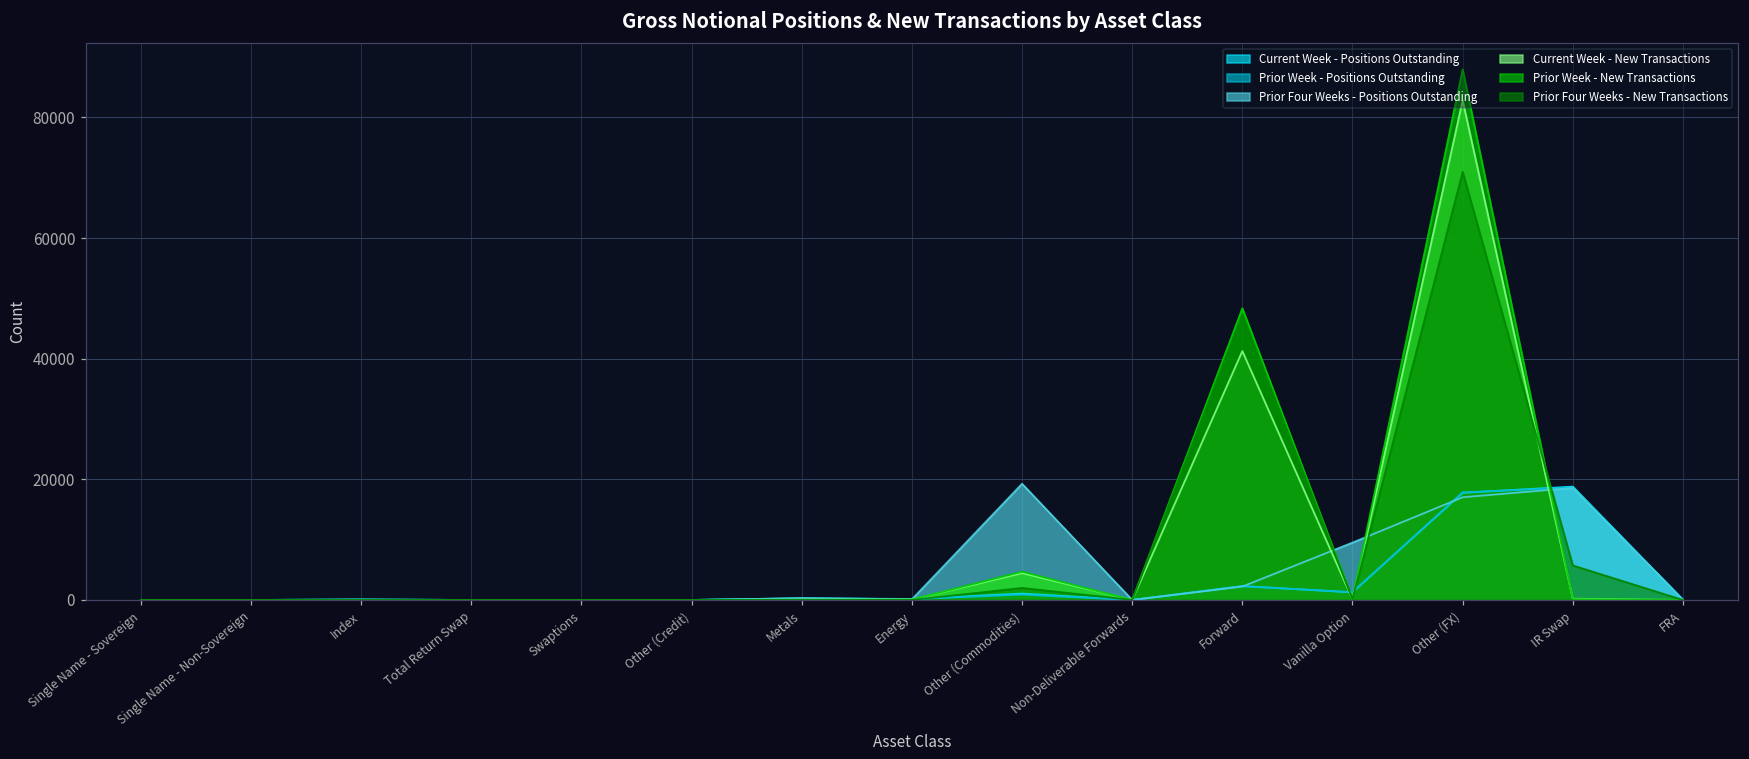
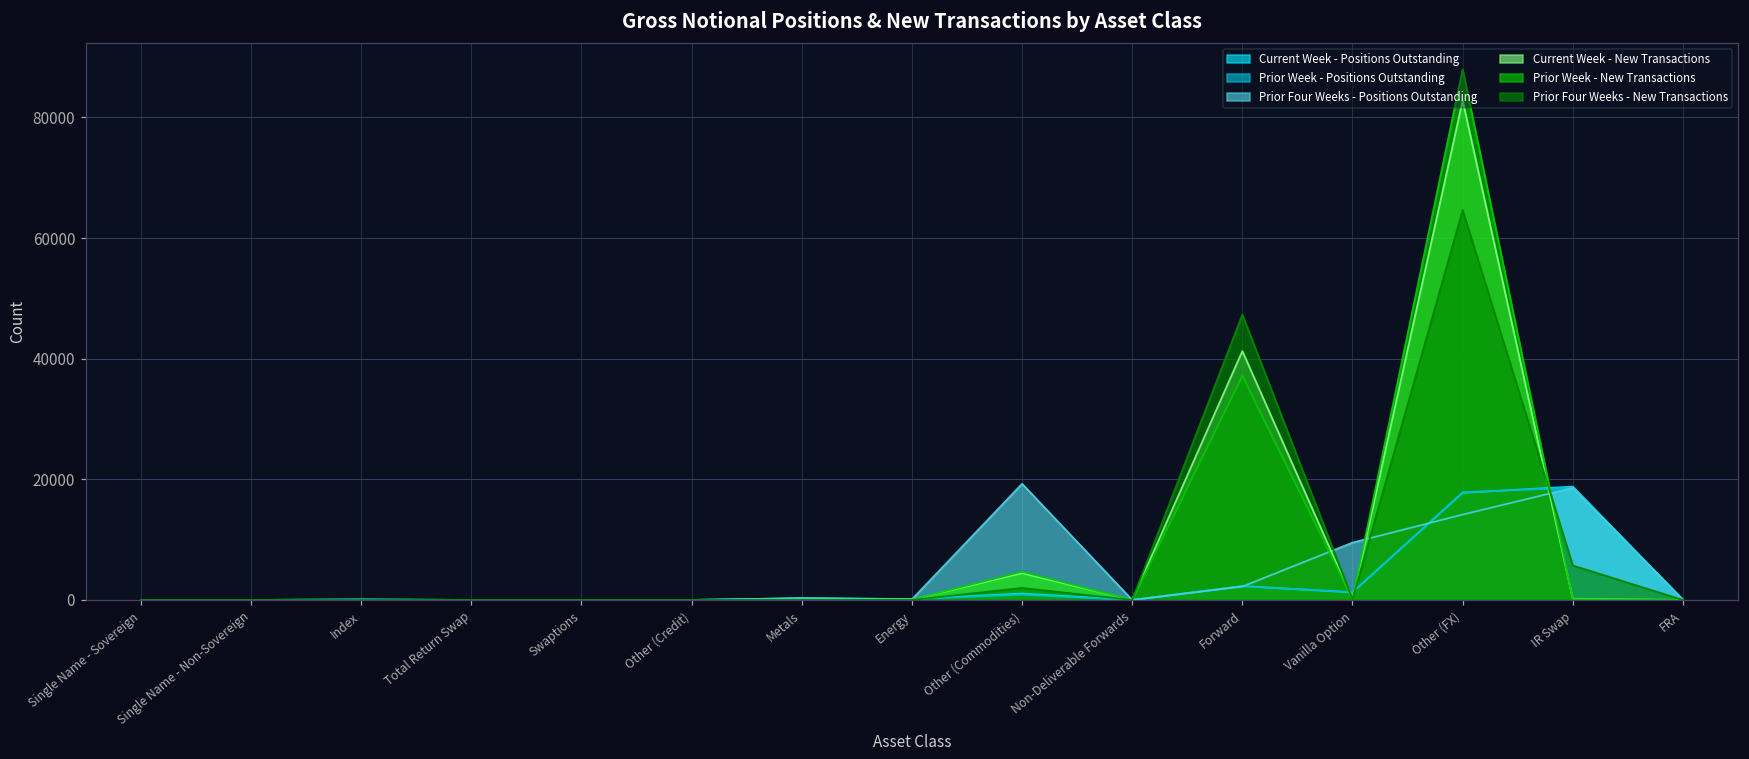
  {
    "Prior Four Weeks - Positions Outstanding": {
      "Other (Commodities)": 19000,
      "Vanilla Option": 10000,
-     "Other (FX)": 17000
+     "Other (FX)": 14000
    },
    "Current Week - New Transactions": {
      "Forward": 41000
    },
    "Prior Week - New Transactions": {
-     "Forward": 48000
+     "Forward": 37000
    },
    "Prior Four Weeks - New Transactions": {
      "Other (Commodities)": 2000,
      "Forward": 47000,
-     "Other (FX)": 71000,
+     "Other (FX)": 65000,
      "IR Swap": 6000
    }
  }
